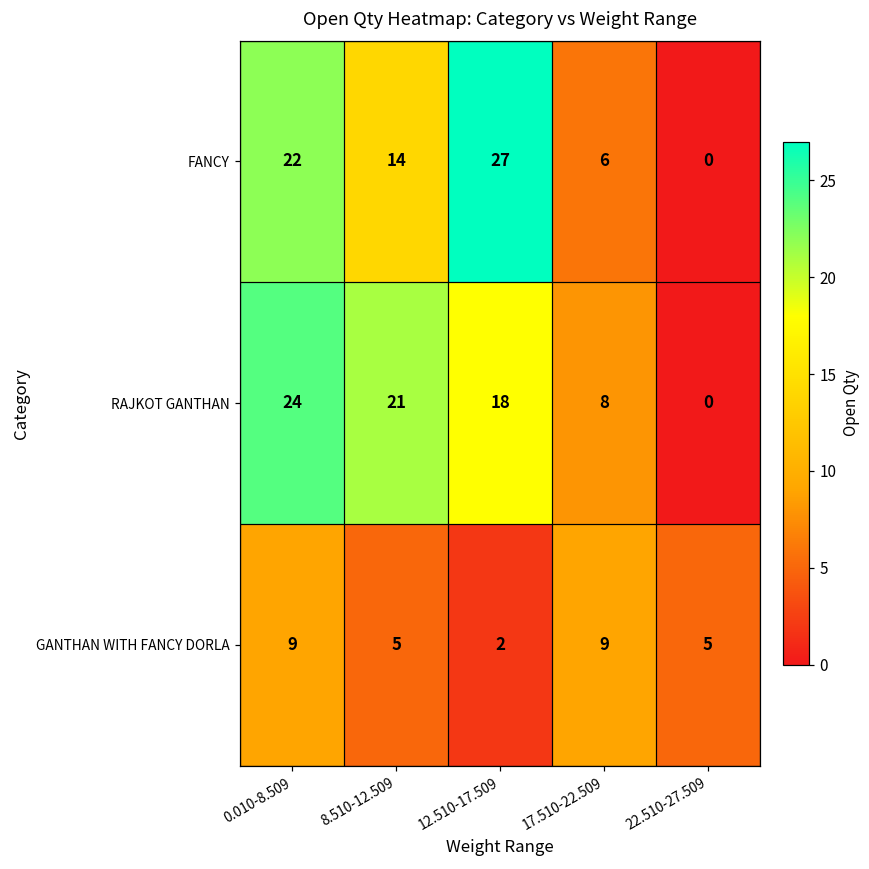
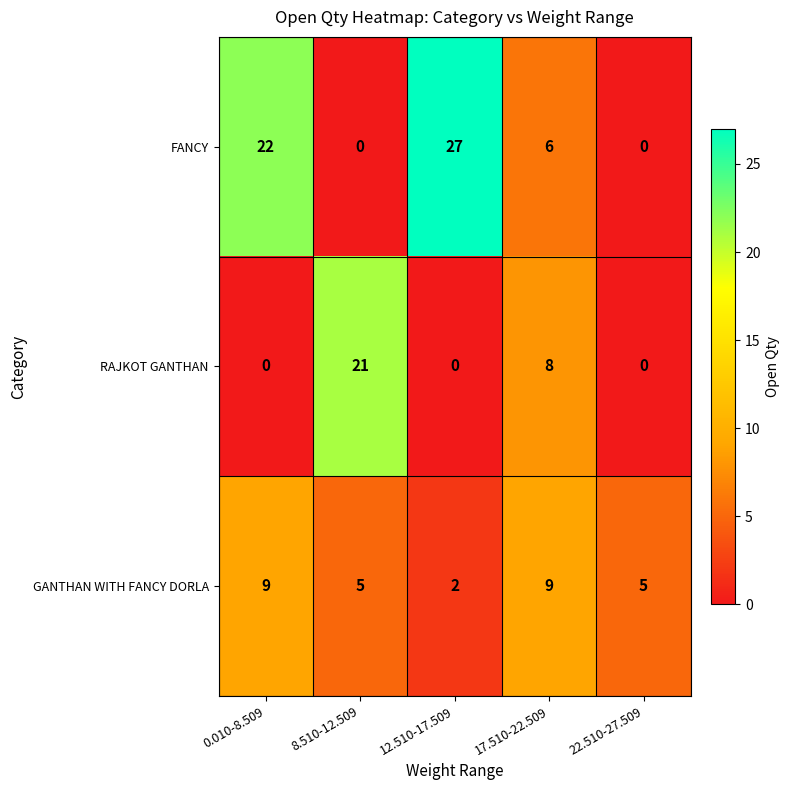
  {
    "FANCY": {
      "0.010-8.509": 22,
-     "8.510-12.509": 14,
+     "8.510-12.509": 0,
      "12.510-17.509": 27,
      "17.510-22.509": 6,
      "22.510-27.509": 0
    },
    "RAJKOT GANTHAN": {
-     "0.010-8.509": 24,
+     "0.010-8.509": 0,
      "8.510-12.509": 21,
-     "12.510-17.509": 18,
+     "12.510-17.509": 0,
      "17.510-22.509": 8,
      "22.510-27.509": 0
    },
    "GANTHAN WITH FANCY DORLA": {
      "0.010-8.509": 9,
      "8.510-12.509": 5,
      "12.510-17.509": 2,
      "17.510-22.509": 9,
      "22.510-27.509": 5
    }
  }
